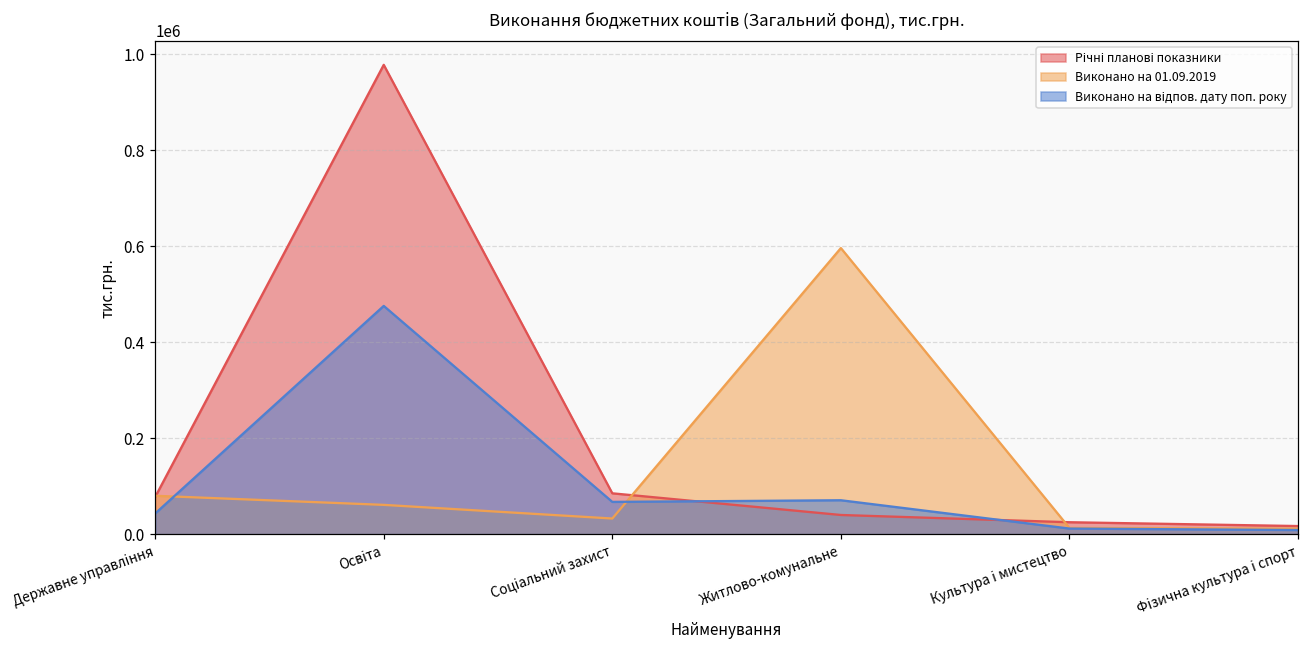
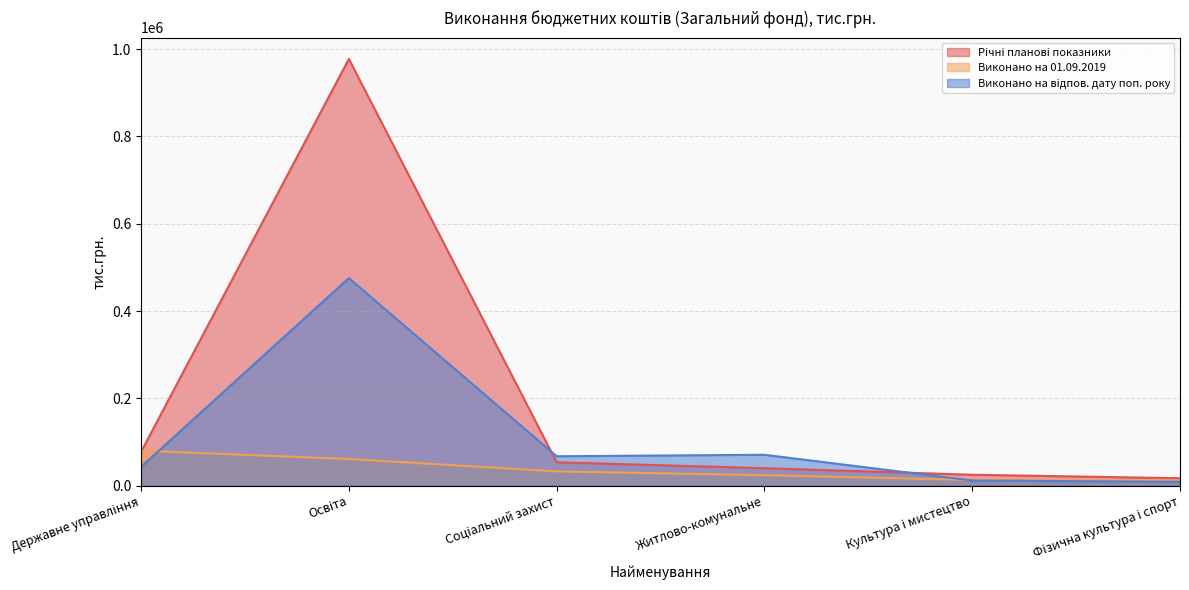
  {
    "Річні планові показники": {
      "Освіта": 980000,
-     "Соціальний захист": 90000,
+     "Соціальний захист": 50000,
      "Житлово-комунальне": 40000,
      "Культура і мистецтво": 20000
    },
    "Виконано на 01.09.2019": {
      "Освіта": 60000,
      "Соціальний захист": 30000,
-     "Житлово-комунальне": 600000
+     "Житлово-комунальне": 20000
    },
    "Виконано на відпов. дату поп. року": {
      "Державне управління": 40000,
      "Освіта": 480000,
      "Соціальний захист": 70000,
      "Житлово-комунальне": 70000
    }
  }
